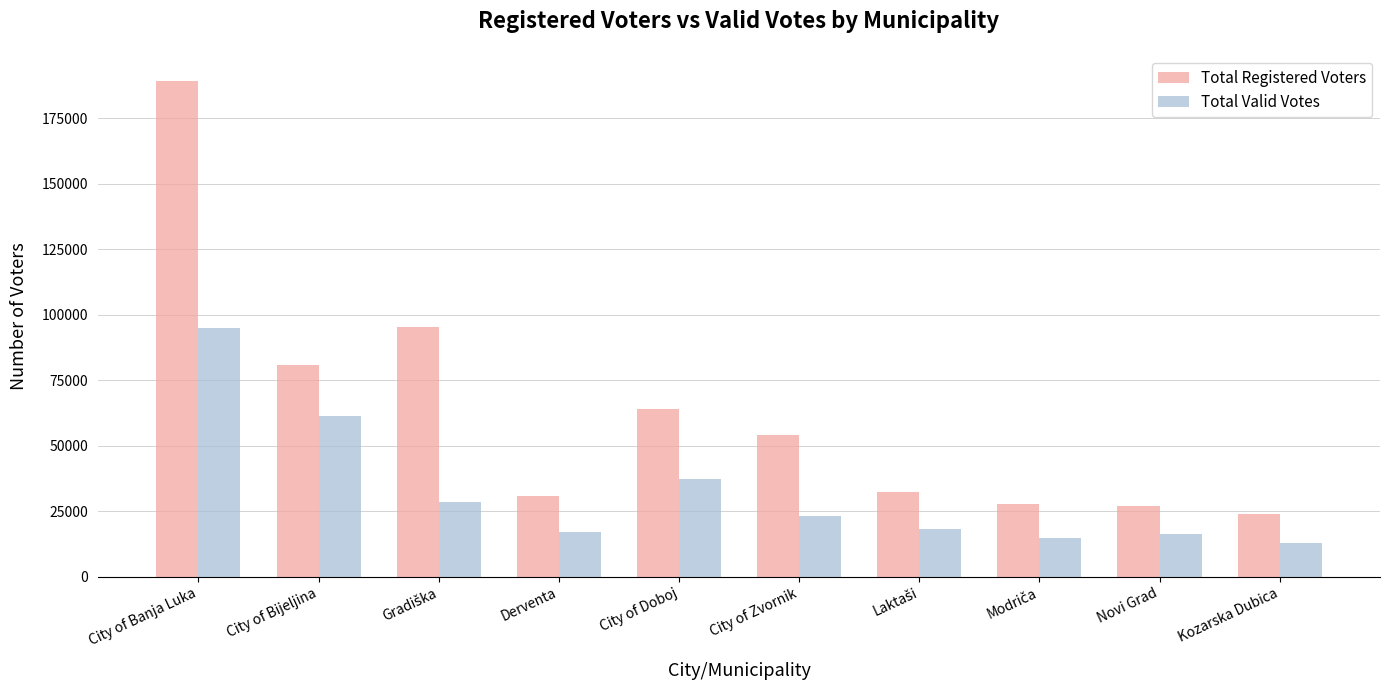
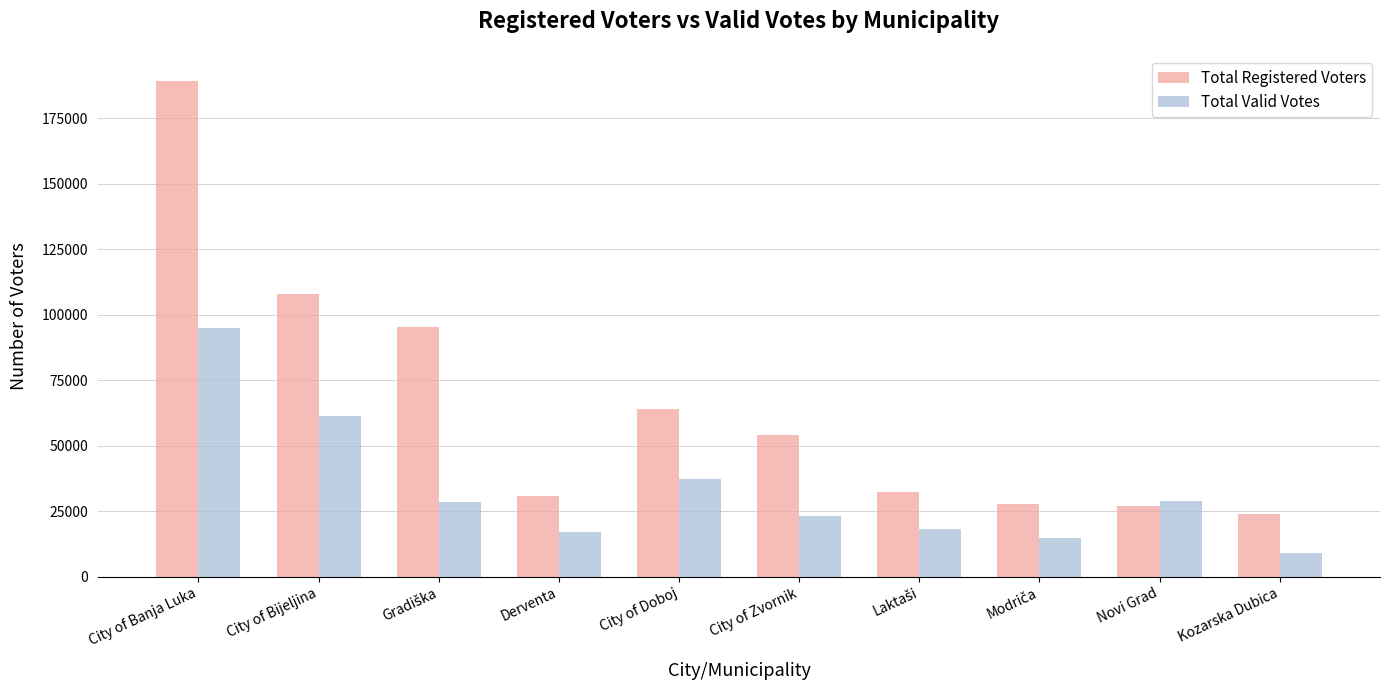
  {
    "Total Registered Voters": {
      "City of Banja Luka": 189000,
-     "City of Bijeljina": 81000,
+     "City of Bijeljina": 108000,
      "Gradiška": 95000,
      "Derventa": 31000,
      "City of Doboj": 64000,
      "City of Zvornik": 54000,
      "Laktaši": 32000,
      "Modriča": 28000,
      "Novi Grad": 27000,
      "Kozarska Dubica": 24000
    },
    "Total Valid Votes": {
      "City of Banja Luka": 95000,
      "City of Bijeljina": 61000,
      "Gradiška": 29000,
      "Derventa": 17000,
      "City of Doboj": 37000,
      "City of Zvornik": 23000,
      "Laktaši": 18000,
      "Modriča": 15000,
-     "Novi Grad": 16000,
-     "Kozarska Dubica": 13000
+     "Novi Grad": 29000,
+     "Kozarska Dubica": 9000
    }
  }
